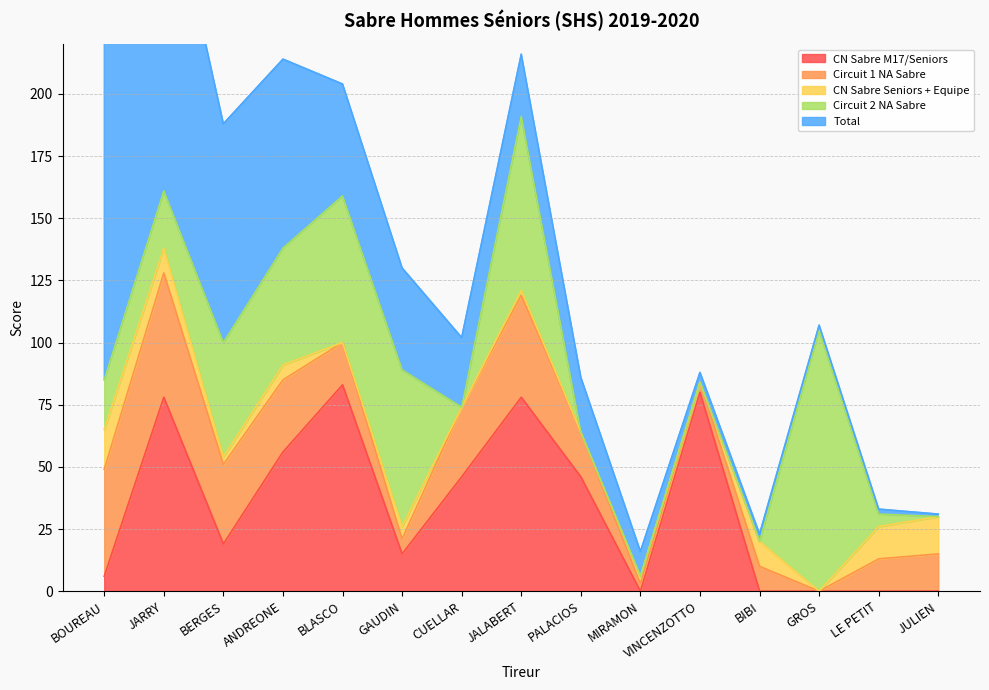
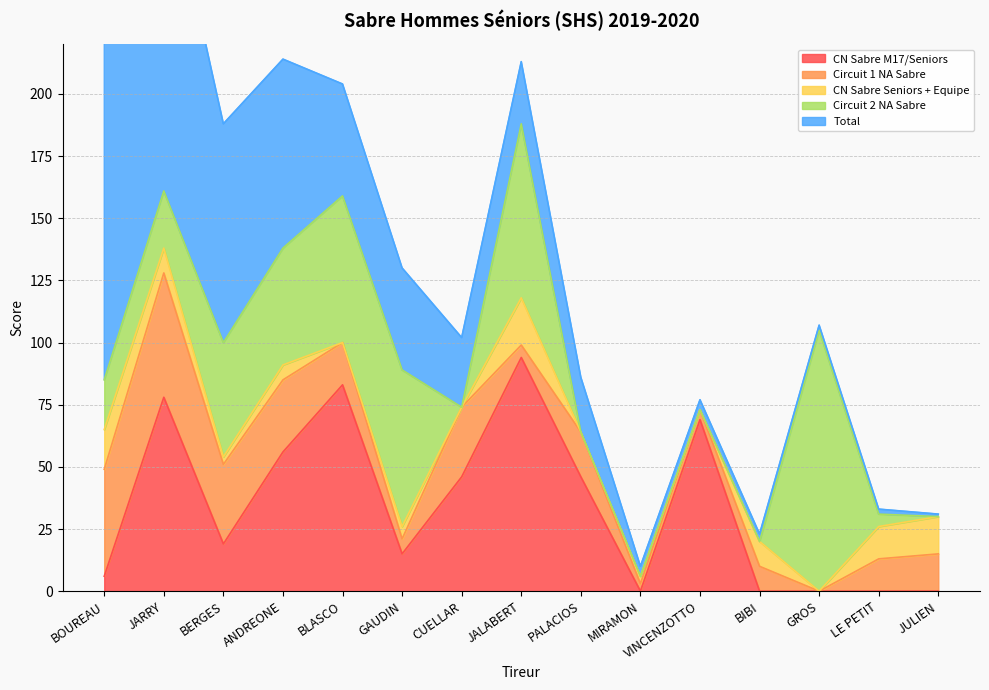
  {
    "CN Sabre M17/Seniors": {
      "BOUREAU": 6,
      "JARRY": 78,
      "BERGES": 19,
      "ANDREONE": 56,
      "BLASCO": 83,
      "GAUDIN": 15,
      "CUELLAR": 46,
-     "JALABERT": 78,
+     "JALABERT": 94,
      "PALACIOS": 46,
      "MIRAMON": 0,
-     "VINCENZOTTO": 80,
+     "VINCENZOTTO": 69,
      "BIBI": 0,
      "LE PETIT": 0,
      "JULIEN": 0
    },
    "Circuit 1 NA Sabre": {
      "BOUREAU": 43,
      "JARRY": 50,
      "BERGES": 32,
      "ANDREONE": 29,
      "GAUDIN": 6,
-     "JALABERT": 41,
+     "JALABERT": 5,
      "MIRAMON": 3,
      "BIBI": 10,
      "LE PETIT": 13,
      "JULIEN": 15
    },
    "CN Sabre Seniors + Equipe": {
      "BOUREAU": 16,
      "JARRY": 10,
      "BERGES": 3,
      "ANDREONE": 6,
      "GAUDIN": 5,
-     "JALABERT": 2,
+     "JALABERT": 19,
      "LE PETIT": 13
    },
    "Circuit 2 NA Sabre": {
      "BOUREAU": 20,
      "JARRY": 23,
      "BERGES": 46,
      "ANDREONE": 47,
      "BLASCO": 59,
      "GAUDIN": 63,
      "JALABERT": 70,
      "GROS": 105,
      "LE PETIT": 5
    },
    "Total": {
      "BERGES": 88,
      "ANDREONE": 76,
      "BLASCO": 45,
      "GAUDIN": 41,
      "CUELLAR": 28,
      "JALABERT": 25,
      "PALACIOS": 22,
-     "MIRAMON": 10,
+     "MIRAMON": 4,
      "VINCENZOTTO": 4,
      "BIBI": 3,
      "GROS": 2,
      "LE PETIT": 2
    }
  }
